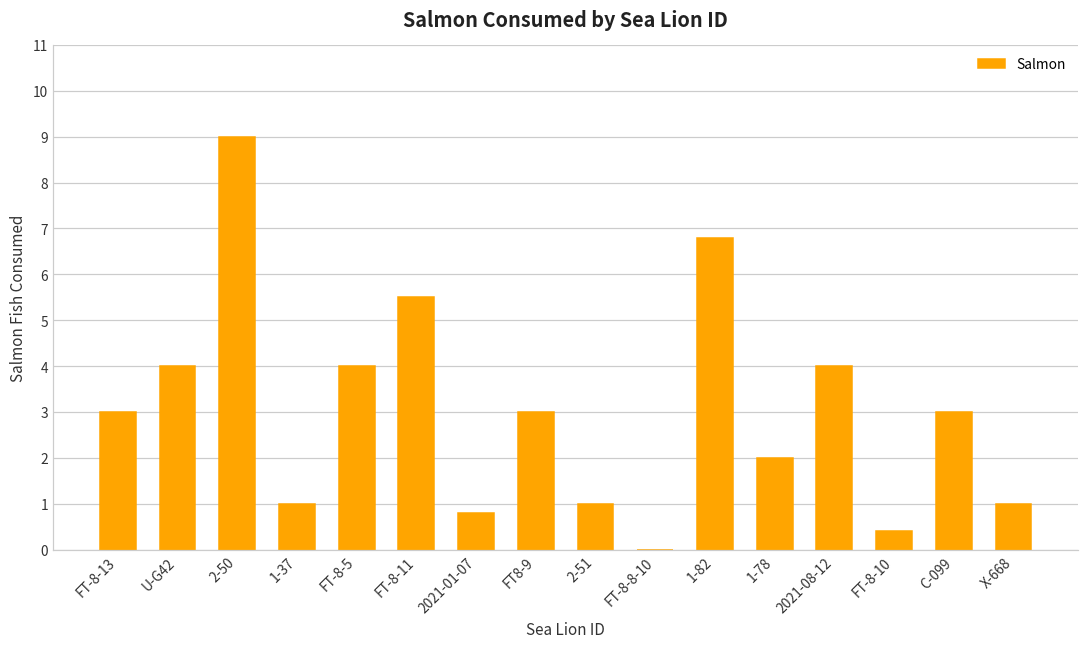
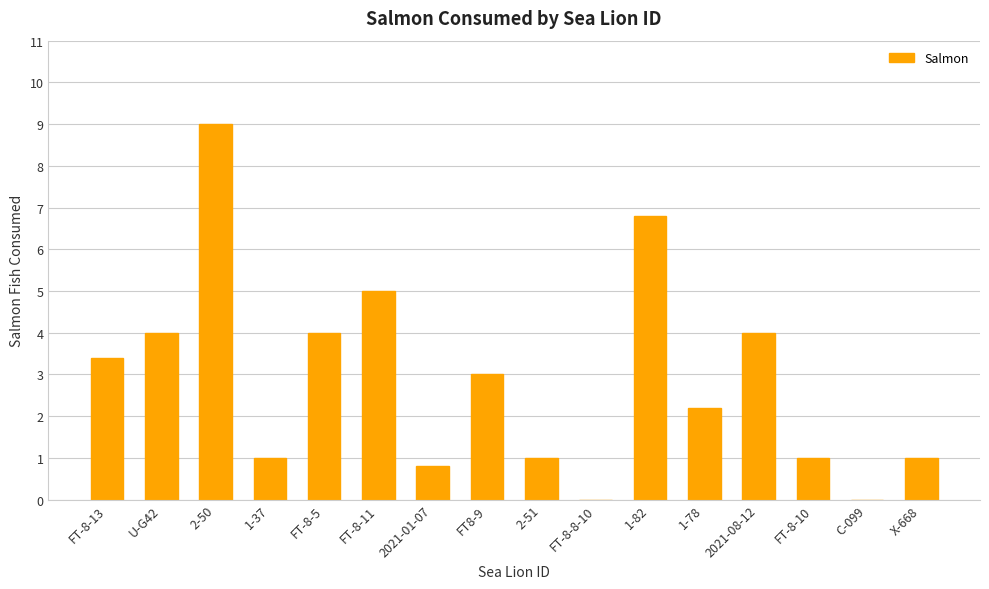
  {
-   "FT-8-13": 3.0,
+   "FT-8-13": 3.4,
    "U-G42": 4.0,
    "2-50": 9.0,
    "1-37": 1.0,
    "FT-8-5": 4.0,
-   "FT-8-11": 5.5,
+   "FT-8-11": 5.0,
    "2021-01-07": 0.8,
    "FT8-9": 3.0,
    "2-51": 1.0,
    "FT-8-8-10": 0.0,
    "1-82": 6.8,
-   "1-78": 2.0,
+   "1-78": 2.2,
    "2021-08-12": 4.0,
-   "FT-8-10": 0.4,
-   "C-099": 3,
+   "FT-8-10": 1.0,
+   "C-099": 0,
    "X-668": 1.0
  }
